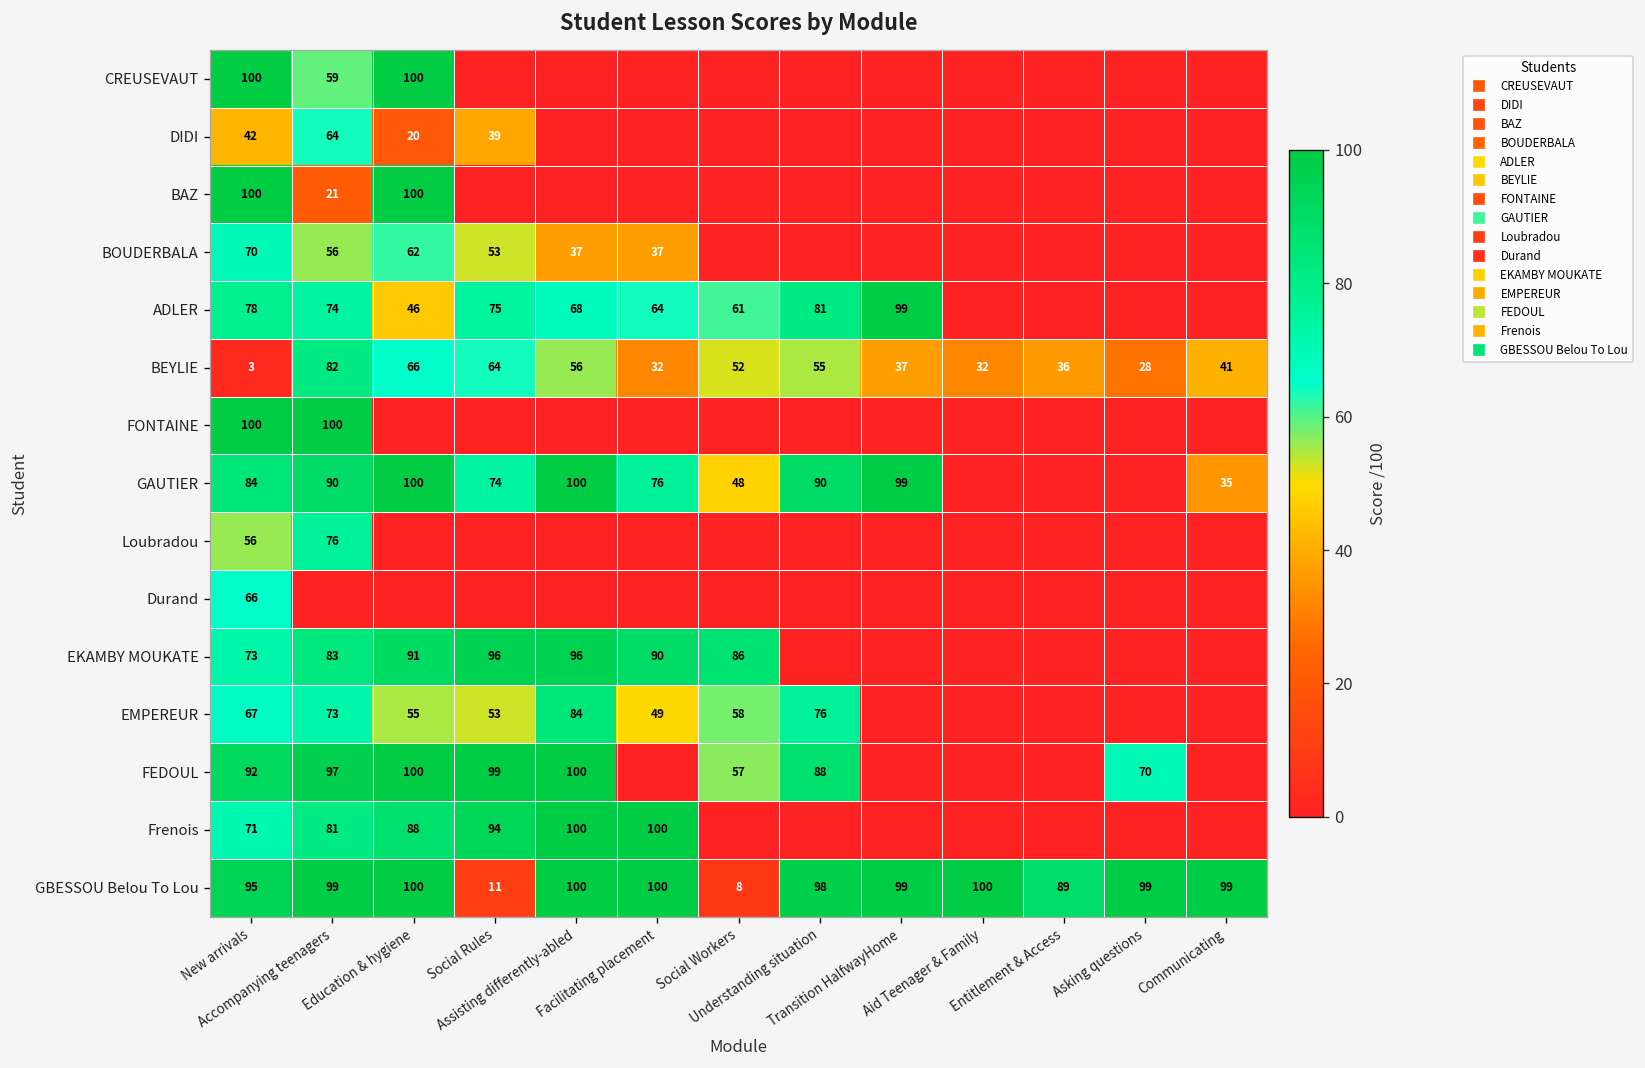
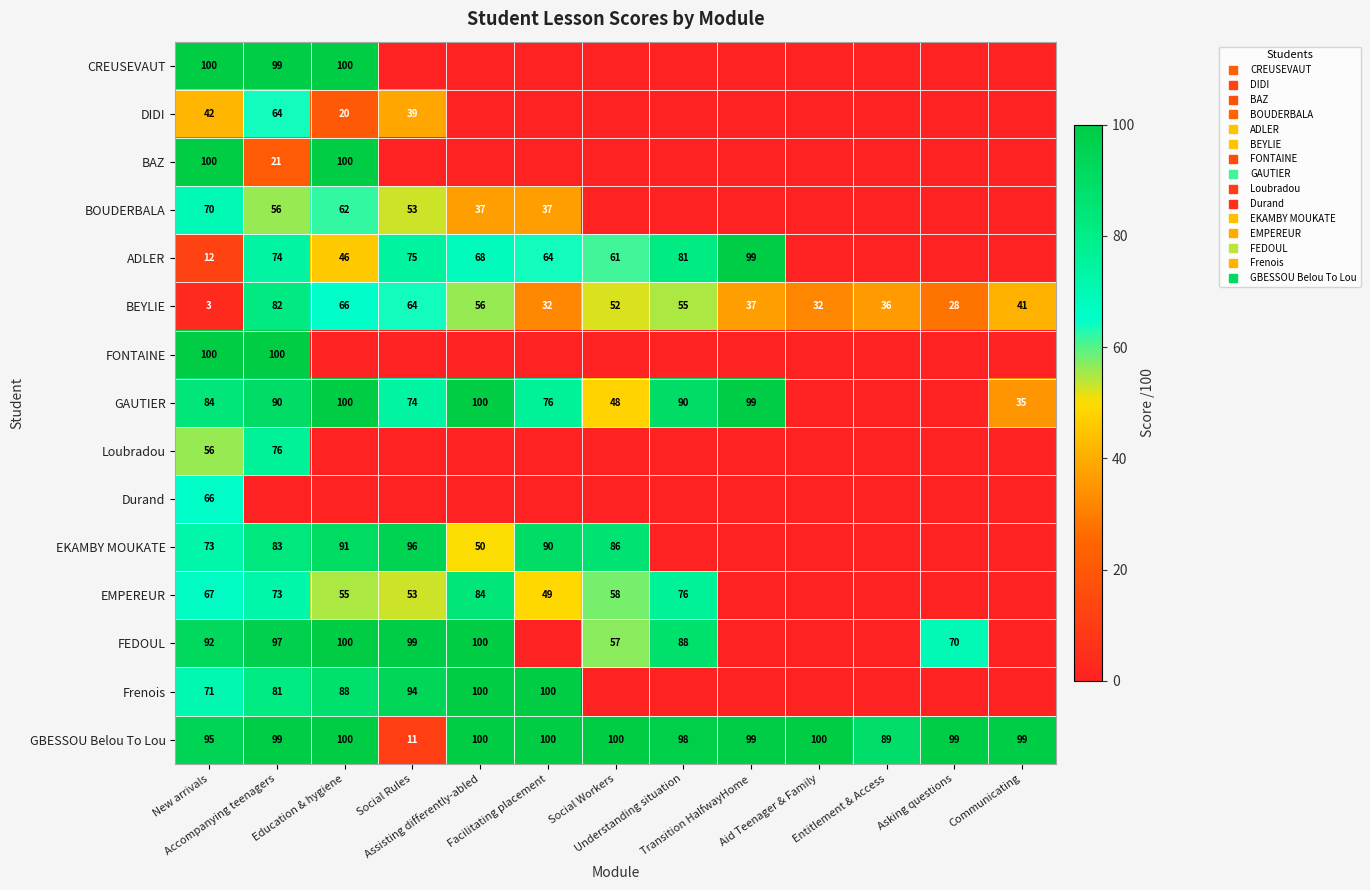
  {
    "CREUSEVAUT": {
      "New arrivals": 100,
-     "Accompanying teenagers": 59,
+     "Accompanying teenagers": 99,
      "Education & hygiene": 100
    },
    "DIDI": {
      "New arrivals": 42,
      "Accompanying teenagers": 64,
      "Education & hygiene": 20,
      "Social Rules": 39
    },
    "BAZ": {
      "New arrivals": 100,
      "Accompanying teenagers": 21,
      "Education & hygiene": 100
    },
    "BOUDERBALA": {
      "New arrivals": 70,
      "Accompanying teenagers": 56,
      "Education & hygiene": 62,
      "Social Rules": 53,
      "Assisting differently-abled": 37,
      "Facilitating placement": 37
    },
    "ADLER": {
-     "New arrivals": 78,
+     "New arrivals": 12,
      "Accompanying teenagers": 74,
      "Education & hygiene": 46,
      "Social Rules": 75,
      "Assisting differently-abled": 68,
      "Facilitating placement": 64,
      "Social Workers": 61,
      "Understanding situation": 81,
      "Transition HalfwayHome": 99
    },
    "BEYLIE": {
      "New arrivals": 3,
      "Accompanying teenagers": 82,
      "Education & hygiene": 66,
      "Social Rules": 64,
      "Assisting differently-abled": 56,
      "Facilitating placement": 32,
      "Social Workers": 52,
      "Understanding situation": 55,
      "Transition HalfwayHome": 37,
      "Aid Teenager & Family": 32,
      "Entitlement & Access": 36,
      "Asking questions": 28,
      "Communicating": 41
    },
    "FONTAINE": {
      "New arrivals": 100,
      "Accompanying teenagers": 100
    },
    "GAUTIER": {
      "New arrivals": 84,
      "Accompanying teenagers": 90,
      "Education & hygiene": 100,
      "Social Rules": 74,
      "Assisting differently-abled": 100,
      "Facilitating placement": 76,
      "Social Workers": 48,
      "Understanding situation": 90,
      "Transition HalfwayHome": 99,
      "Communicating": 35
    },
    "Loubradou": {
      "New arrivals": 56,
      "Accompanying teenagers": 76
    },
    "Durand": {
      "New arrivals": 66
    },
    "EKAMBY MOUKATE": {
      "New arrivals": 73,
      "Accompanying teenagers": 83,
      "Education & hygiene": 91,
      "Social Rules": 96,
-     "Assisting differently-abled": 96,
+     "Assisting differently-abled": 50,
      "Facilitating placement": 90,
      "Social Workers": 86
    },
    "EMPEREUR": {
      "New arrivals": 67,
      "Accompanying teenagers": 73,
      "Education & hygiene": 55,
      "Social Rules": 53,
      "Assisting differently-abled": 84,
      "Facilitating placement": 49,
      "Social Workers": 58,
      "Understanding situation": 76
    },
    "FEDOUL": {
      "New arrivals": 92,
      "Accompanying teenagers": 97,
      "Education & hygiene": 100,
      "Social Rules": 99,
      "Assisting differently-abled": 100,
      "Social Workers": 57,
      "Understanding situation": 88,
      "Asking questions": 70
    },
    "Frenois": {
      "New arrivals": 71,
      "Accompanying teenagers": 81,
      "Education & hygiene": 88,
      "Social Rules": 94,
      "Assisting differently-abled": 100,
      "Facilitating placement": 100
    },
    "GBESSOU Belou To Lou": {
      "New arrivals": 95,
      "Accompanying teenagers": 99,
      "Education & hygiene": 100,
      "Social Rules": 11,
      "Assisting differently-abled": 100,
      "Facilitating placement": 100,
-     "Social Workers": 8,
+     "Social Workers": 100,
      "Understanding situation": 98,
      "Transition HalfwayHome": 99,
      "Aid Teenager & Family": 100,
      "Entitlement & Access": 89,
      "Asking questions": 99,
      "Communicating": 99
    }
  }
